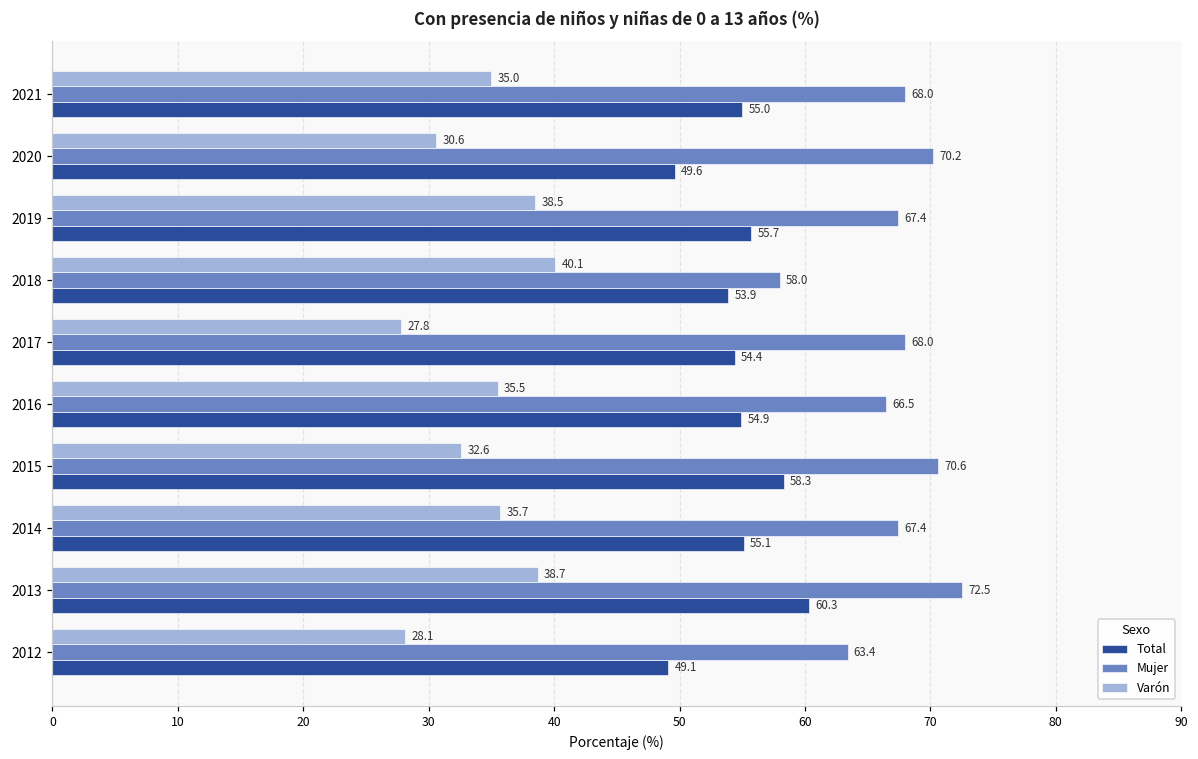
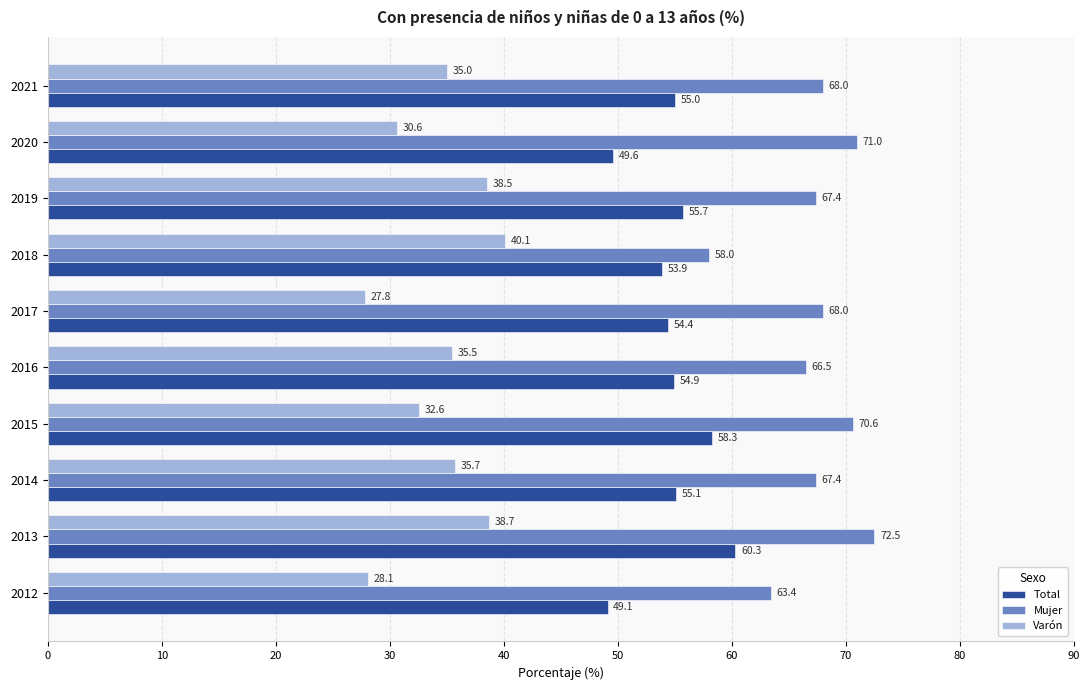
  {
    "Total": {
      "2021": 55.0,
      "2020": 49.6,
      "2019": 55.7,
      "2018": 53.9,
      "2017": 54.4,
      "2016": 54.9,
      "2015": 58.3,
      "2014": 55.1,
      "2013": 60.3,
      "2012": 49.1
    },
    "Mujer": {
      "2021": 68.0,
-     "2020": 70.2,
+     "2020": 71.0,
      "2019": 67.4,
      "2018": 58.0,
      "2017": 68.0,
      "2016": 66.5,
      "2015": 70.6,
      "2014": 67.4,
      "2013": 72.5,
      "2012": 63.4
    },
    "Varón": {
      "2021": 35.0,
      "2020": 30.6,
      "2019": 38.5,
      "2018": 40.1,
      "2017": 27.8,
      "2016": 35.5,
      "2015": 32.6,
      "2014": 35.7,
      "2013": 38.7,
      "2012": 28.1
    }
  }
